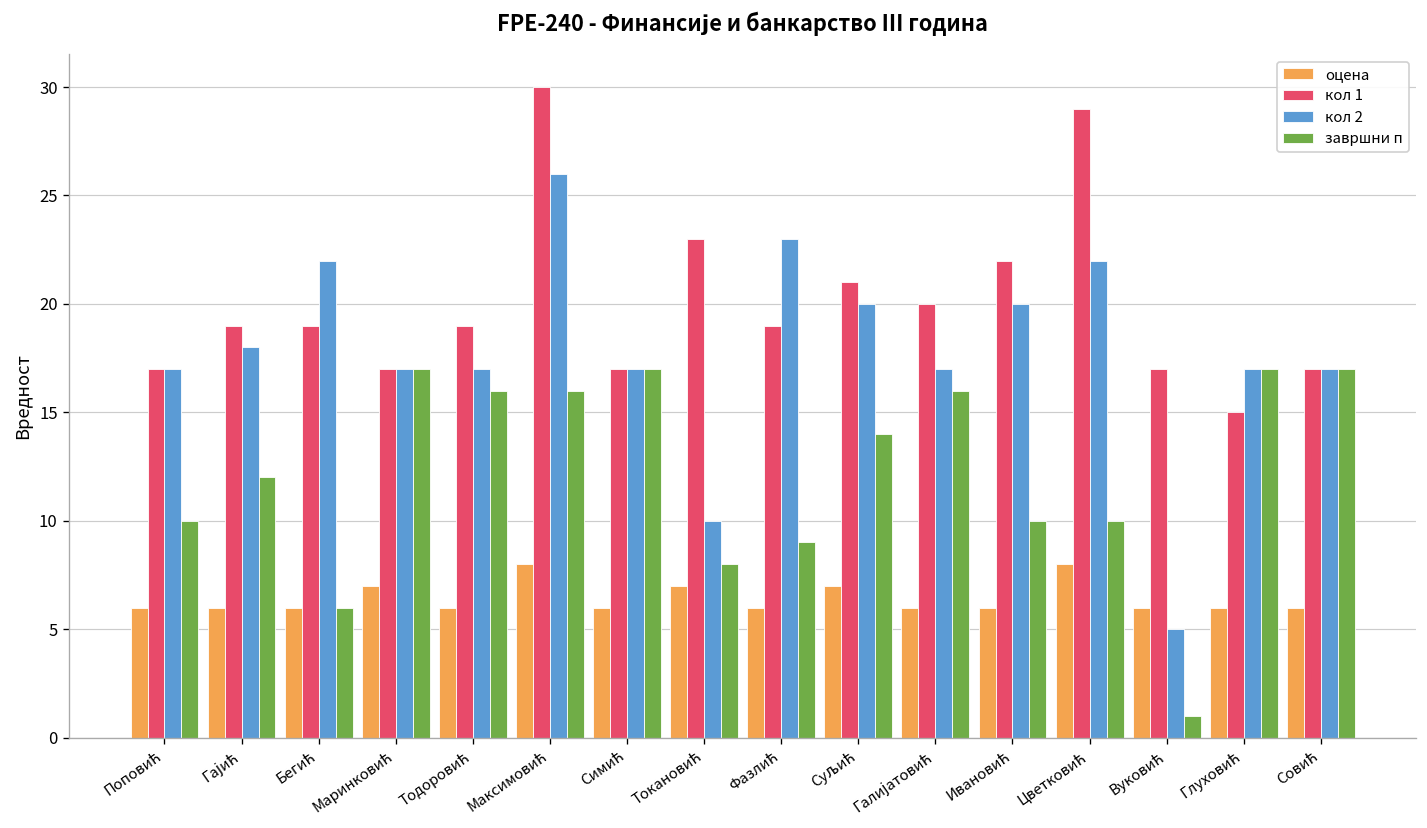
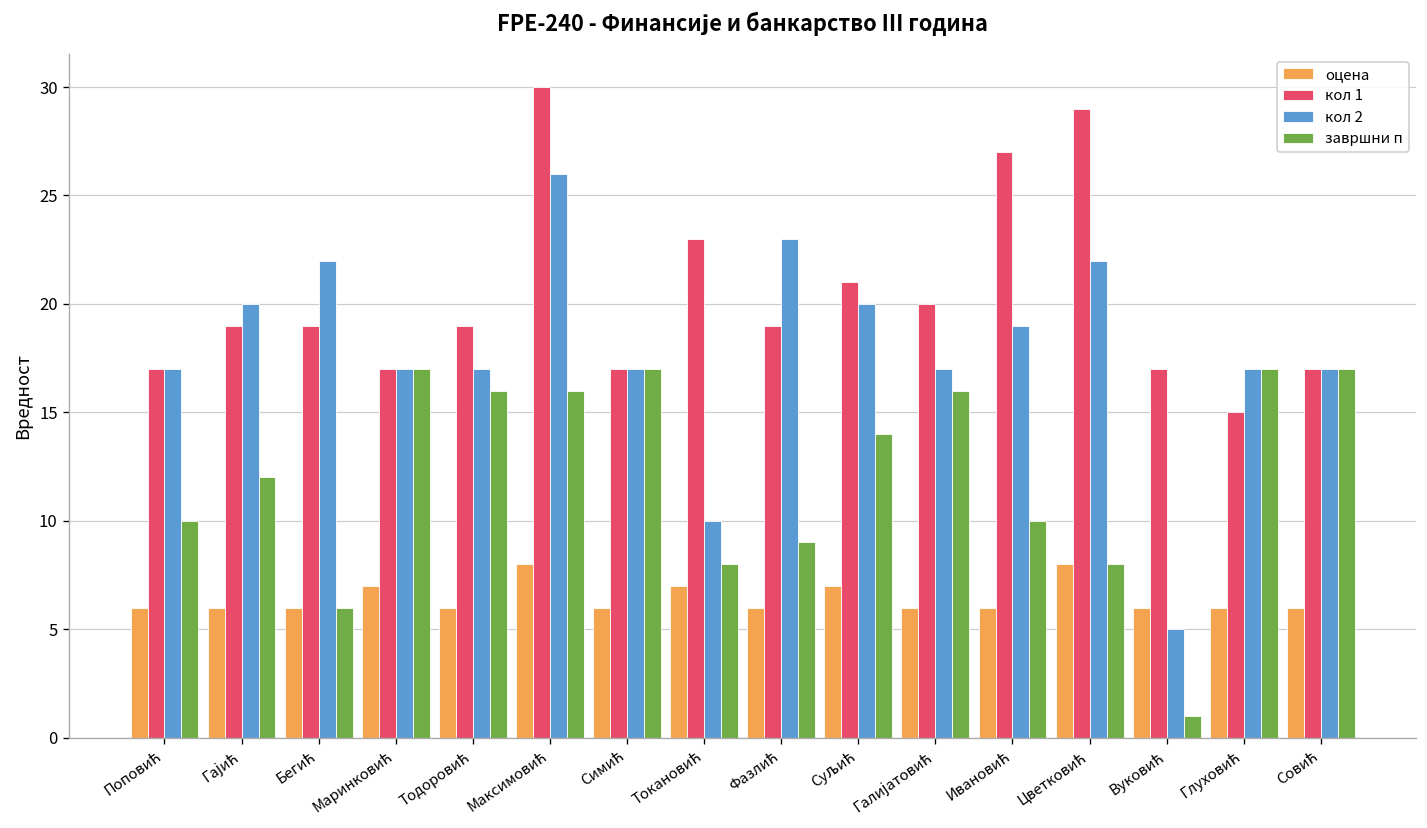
  {
    "оцена": {
      "Поповић": 6,
      "Гајић": 6,
      "Бегић": 6,
      "Маринковић": 7,
      "Тодоровић": 6,
      "Максимовић": 8,
      "Симић": 6,
      "Токановић": 7,
      "Фазлић": 6,
      "Суљић": 7,
      "Галијатовић": 6,
      "Ивановић": 6,
      "Цветковић": 8,
      "Вуковић": 6,
      "Глуховић": 6,
      "Совић": 6
    },
    "кол 1": {
      "Поповић": 17,
      "Гајић": 19,
      "Бегић": 19,
      "Маринковић": 17,
      "Тодоровић": 19,
      "Максимовић": 30,
      "Симић": 17,
      "Токановић": 23,
      "Фазлић": 19,
      "Суљић": 21,
      "Галијатовић": 20,
-     "Ивановић": 22,
+     "Ивановић": 27,
      "Цветковић": 29,
      "Вуковић": 17,
      "Глуховић": 15,
      "Совић": 17
    },
    "кол 2": {
      "Поповић": 17,
-     "Гајић": 18,
+     "Гајић": 20,
      "Бегић": 22,
      "Маринковић": 17,
      "Тодоровић": 17,
      "Максимовић": 26,
      "Симић": 17,
      "Токановић": 10,
      "Фазлић": 23,
      "Суљић": 20,
      "Галијатовић": 17,
-     "Ивановић": 20,
+     "Ивановић": 19,
      "Цветковић": 22,
      "Вуковић": 5,
      "Глуховић": 17,
      "Совић": 17
    },
    "завршни п": {
      "Поповић": 10,
      "Гајић": 12,
      "Бегић": 6,
      "Маринковић": 17,
      "Тодоровић": 16,
      "Максимовић": 16,
      "Симић": 17,
      "Токановић": 8,
      "Фазлић": 9,
      "Суљић": 14,
      "Галијатовић": 16,
      "Ивановић": 10,
-     "Цветковић": 10,
+     "Цветковић": 8,
      "Вуковић": 1,
      "Глуховић": 17,
      "Совић": 17
    }
  }
